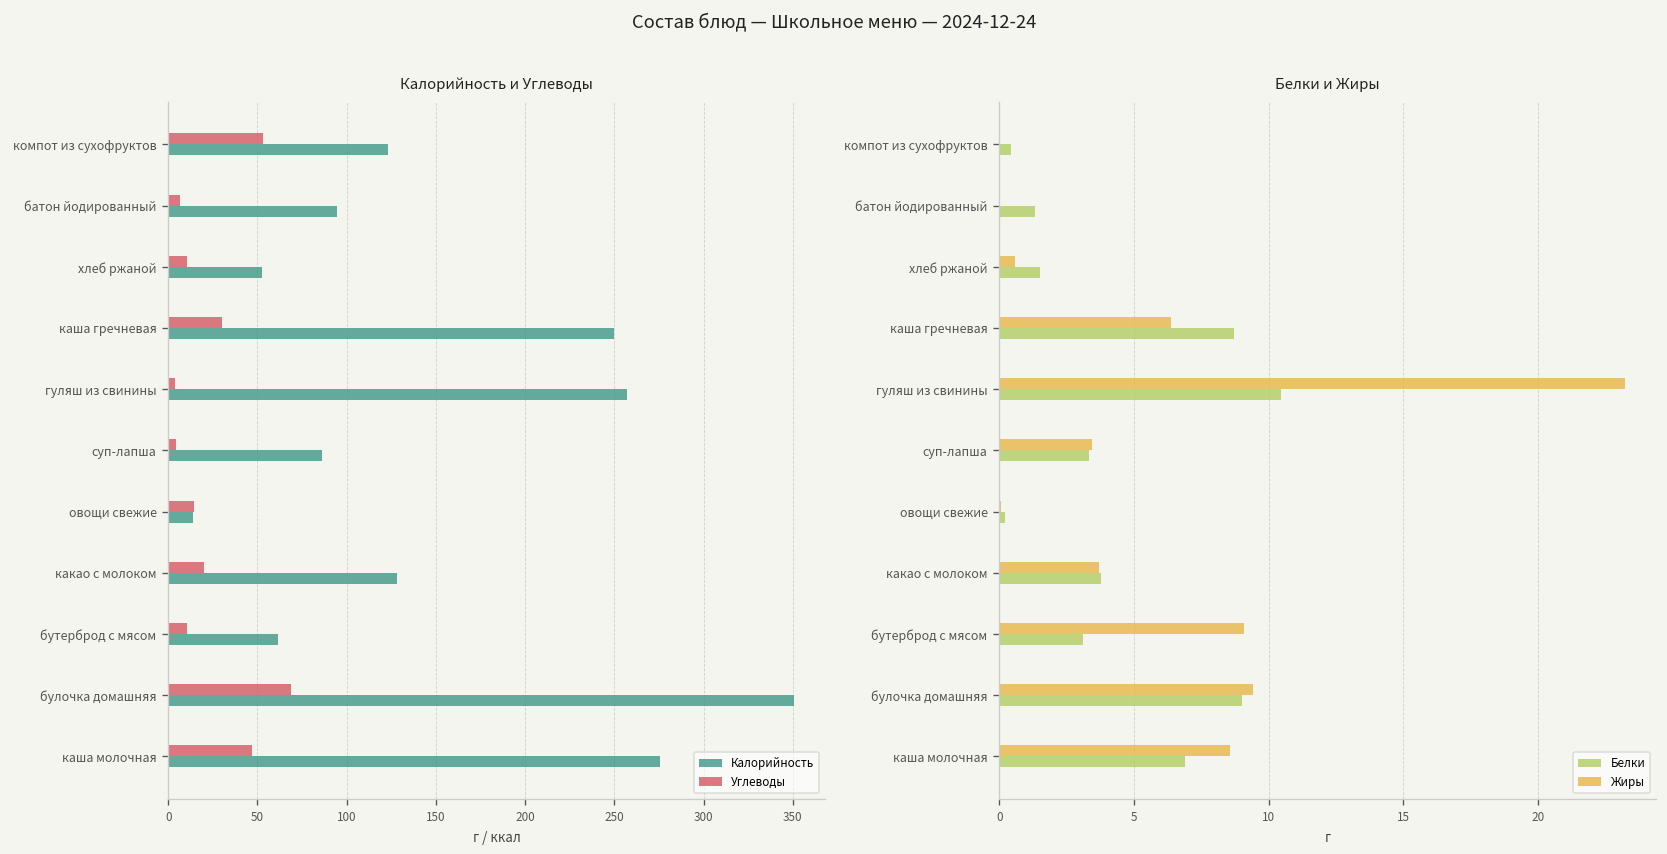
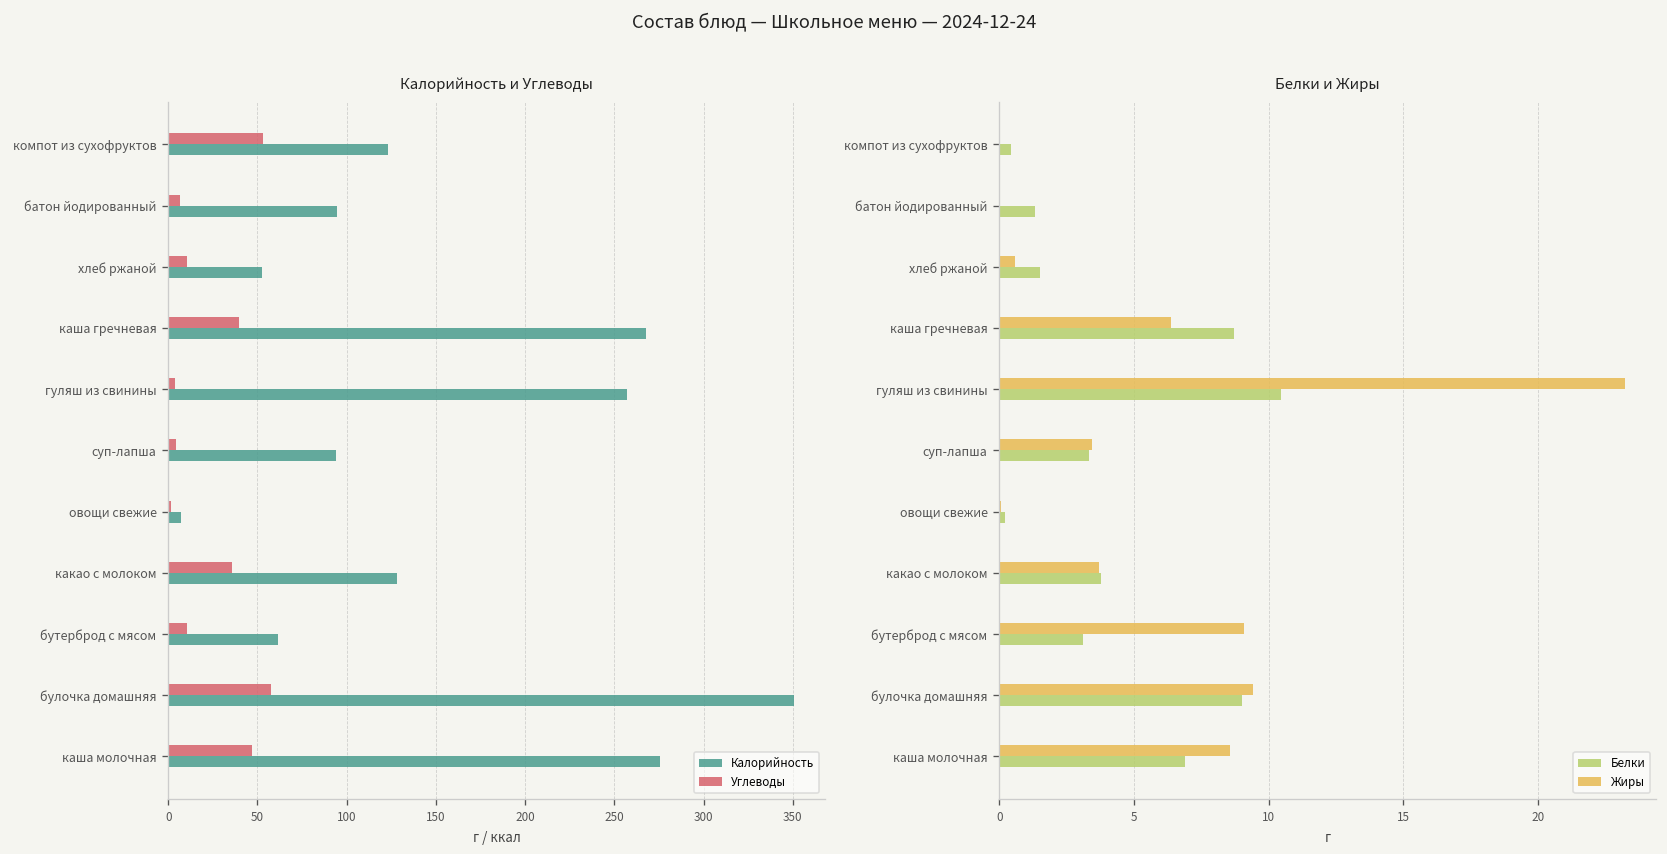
  {
    "Калорийность и Углеводы": {
      "Калорийность": {
        "компот из сухофруктов": 123,
        "батон йодированный": 95,
        "хлеб ржаной": 52,
-       "каша гречневая": 250,
+       "каша гречневая": 268,
        "гуляш из свинины": 257,
-       "суп-лапша": 86,
-       "овощи свежие": 14,
+       "суп-лапша": 94,
+       "овощи свежие": 7,
        "какао с молоком": 128,
        "бутерброд с мясом": 62,
        "булочка домашняя": 351,
        "каша молочная": 276
      },
      "Углеводы": {
        "компот из сухофруктов": 53,
        "батон йодированный": 7,
        "хлеб ржаной": 10,
-       "каша гречневая": 30,
+       "каша гречневая": 39,
        "гуляш из свинины": 4,
        "суп-лапша": 4,
-       "овощи свежие": 15,
-       "какао с молоком": 20,
+       "овощи свежие": 1,
+       "какао с молоком": 36,
        "бутерброд с мясом": 10,
-       "булочка домашняя": 69,
+       "булочка домашняя": 57,
        "каша молочная": 47
      }
    }
  }
